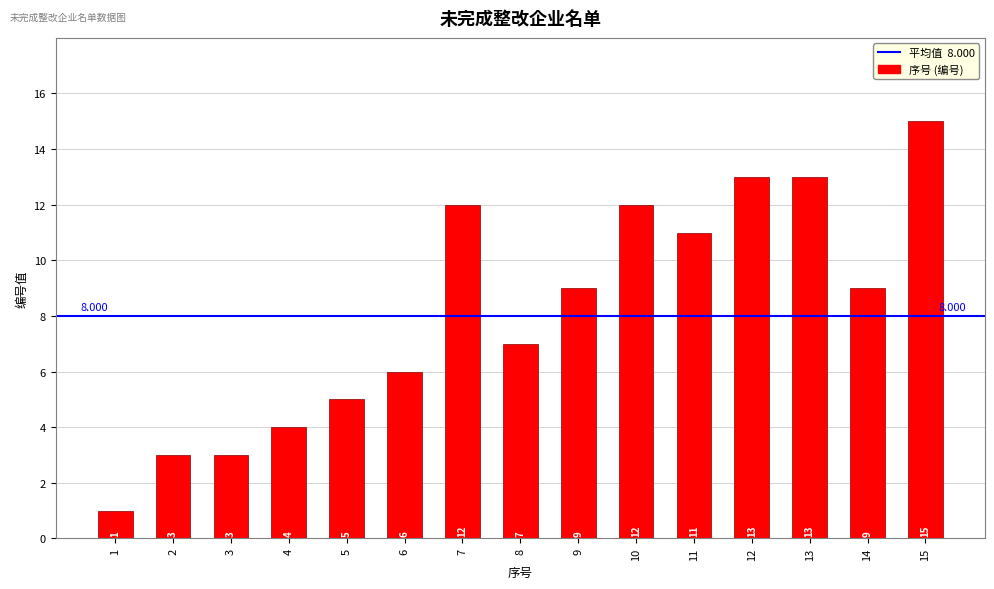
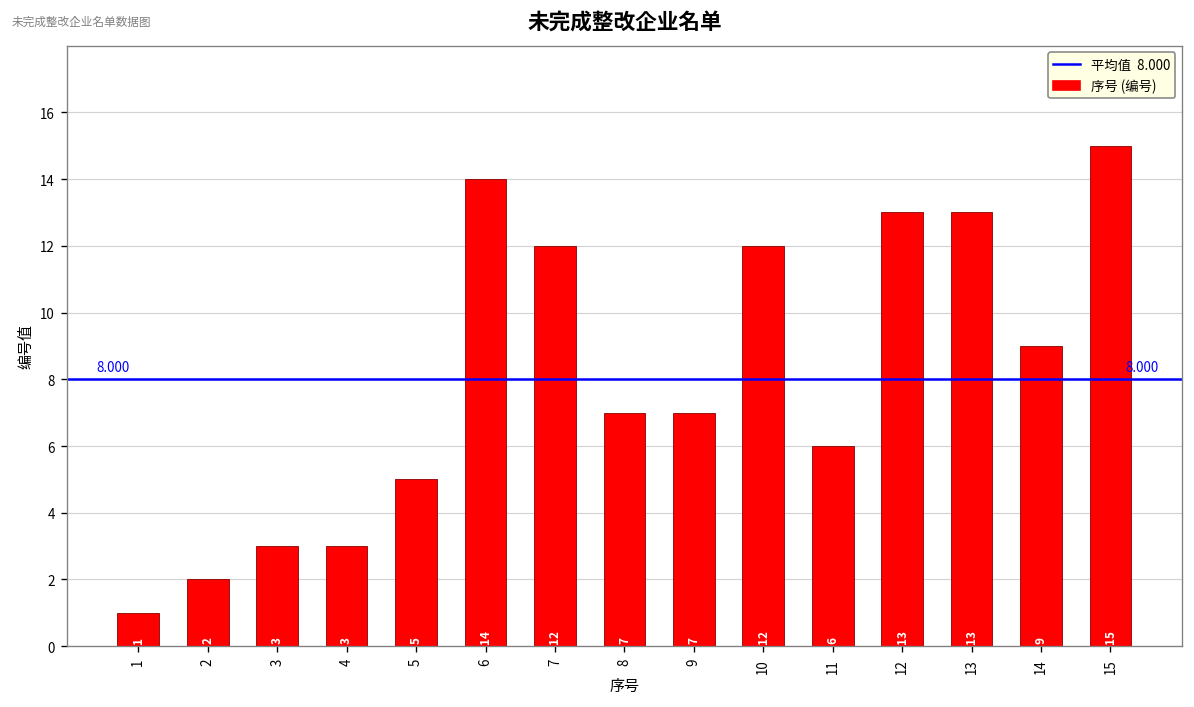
  {
    "1": 1,
-   "2": 3,
+   "2": 2,
    "3": 3,
-   "4": 4,
+   "4": 3,
    "5": 5,
-   "6": 6,
+   "6": 14,
    "7": 12,
    "8": 7,
-   "9": 9,
+   "9": 7,
    "10": 12,
-   "11": 11,
+   "11": 6,
    "12": 13,
    "13": 13,
    "14": 9,
    "15": 15
  }
